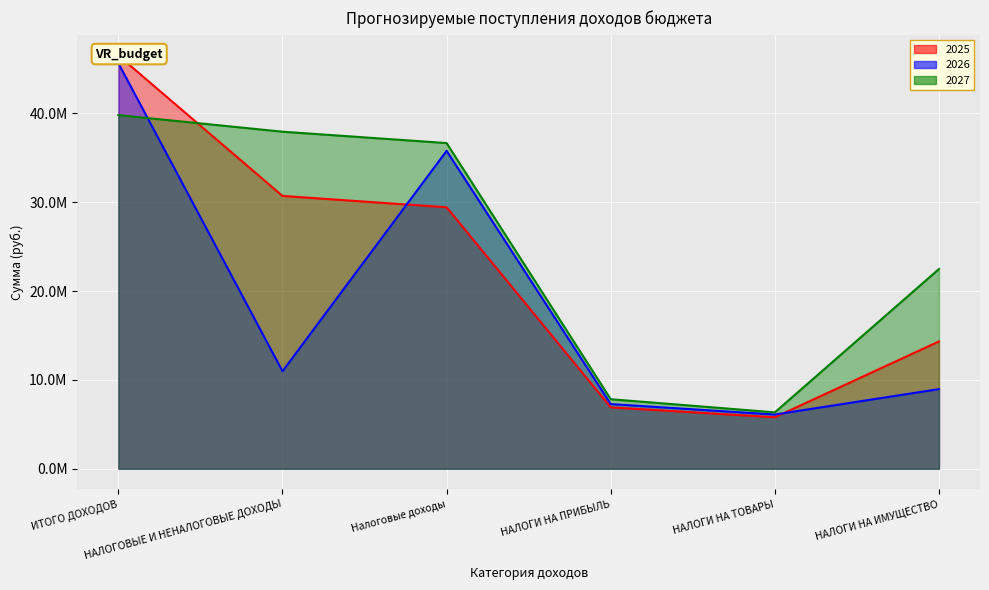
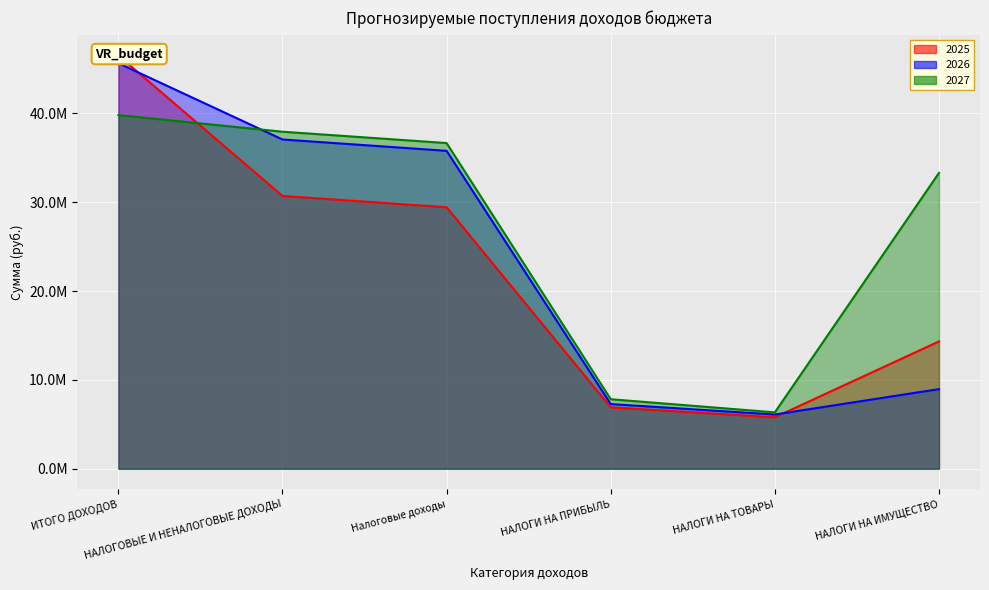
  {
    "2025": {
      "НАЛОГОВЫЕ И НЕНАЛОГОВЫЕ ДОХОДЫ": 31000000,
      "Налоговые доходы": 29000000,
      "НАЛОГИ НА ПРИБЫЛЬ": 7000000,
      "НАЛОГИ НА ТОВАРЫ": 6000000,
      "НАЛОГИ НА ИМУЩЕСТВО": 14000000
    },
    "2026": {
-     "НАЛОГОВЫЕ И НЕНАЛОГОВЫЕ ДОХОДЫ": 11000000,
+     "НАЛОГОВЫЕ И НЕНАЛОГОВЫЕ ДОХОДЫ": 37000000,
      "Налоговые доходы": 36000000,
      "НАЛОГИ НА ПРИБЫЛЬ": 7000000,
      "НАЛОГИ НА ИМУЩЕСТВО": 9000000
    },
    "2027": {
      "ИТОГО ДОХОДОВ": 40000000,
      "НАЛОГОВЫЕ И НЕНАЛОГОВЫЕ ДОХОДЫ": 38000000,
      "Налоговые доходы": 37000000,
      "НАЛОГИ НА ПРИБЫЛЬ": 8000000,
-     "НАЛОГИ НА ИМУЩЕСТВО": 22000000
+     "НАЛОГИ НА ИМУЩЕСТВО": 33000000
    }
  }
